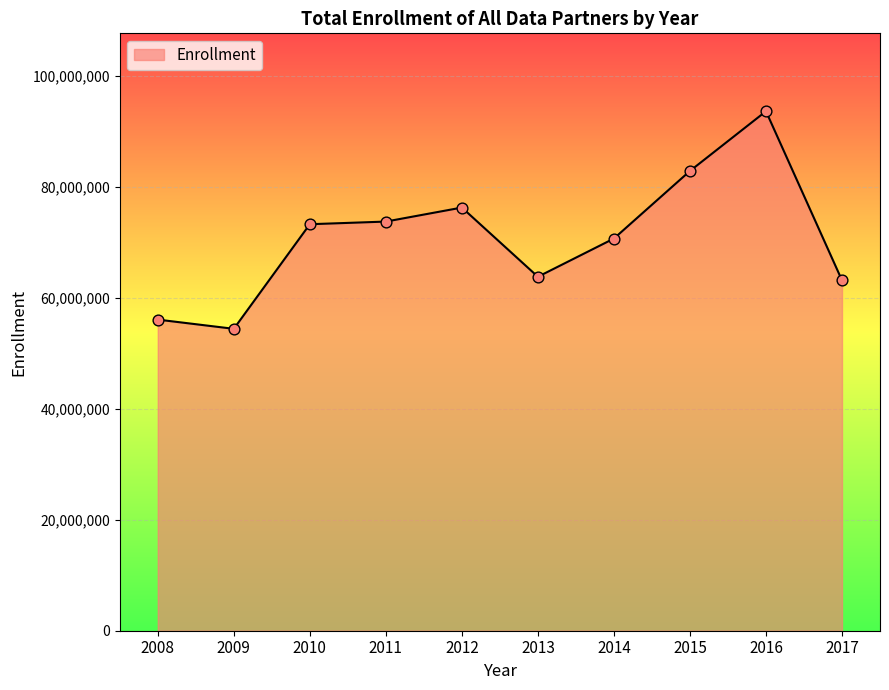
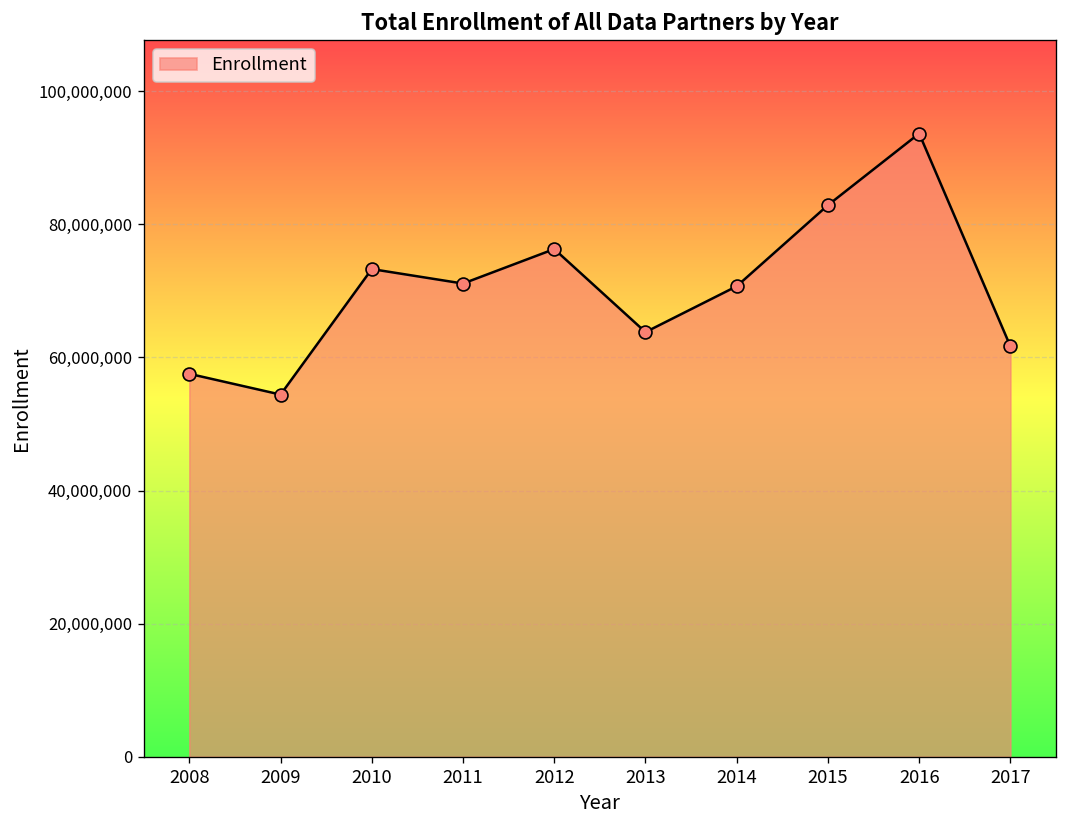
  {
-   "2008": "56,000,000",
+   "2008": "58,000,000",
    "2009": "54,000,000",
    "2010": "73,000,000",
-   "2011": "74,000,000",
+   "2011": "71,000,000",
    "2012": "76,000,000",
    "2013": "64,000,000",
    "2014": "71,000,000",
    "2015": "83,000,000",
    "2016": "94,000,000",
-   "2017": "63,000,000"
+   "2017": "62,000,000"
  }
